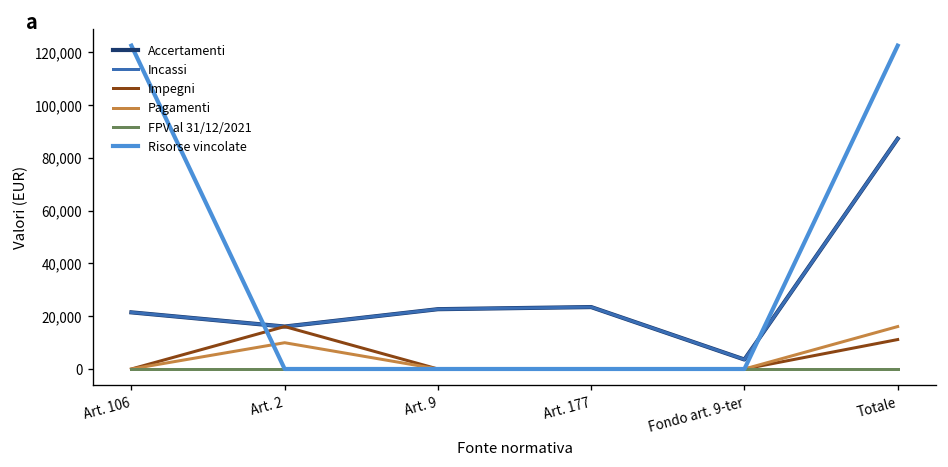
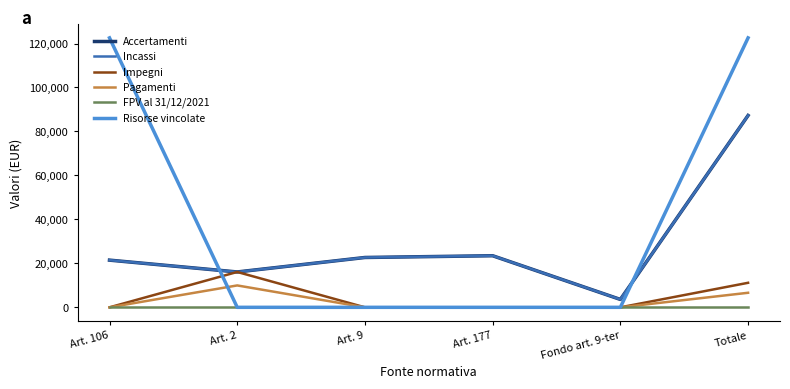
  {
    "Impegni": {
      "Totale": "11,000"
    },
    "Pagamenti": {
      "Art. 2": "10,000",
-     "Totale": "16,000"
+     "Totale": "7,000"
    },
    "FPV al 31/12/2021": {
      "Totale": "0"
    }
  }
